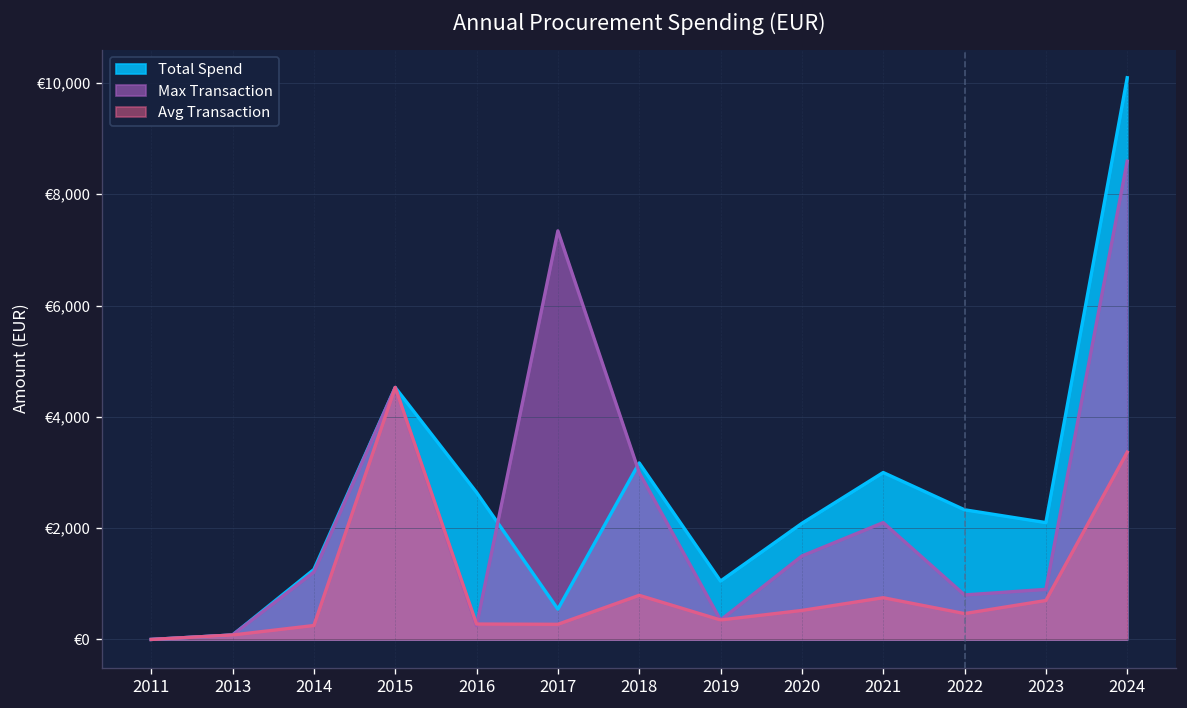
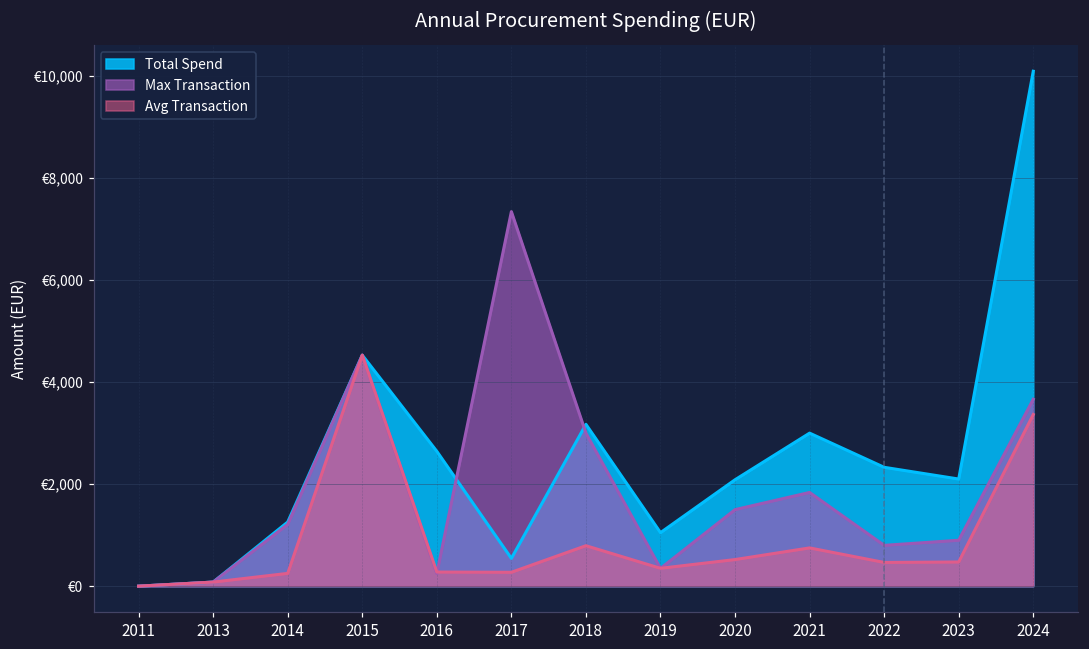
  {
    "Total Spend": {
      "2016": "€2,600",
      "2017": "€500",
      "2018": "€3,200",
      "2019": "€1,000",
      "2020": "€2,100",
      "2021": "€3,000",
      "2022": "€2,300",
      "2023": "€2,100",
      "2024": "€10,100"
    },
    "Max Transaction": {
      "2017": "€7,300",
      "2018": "€3,000",
      "2020": "€1,500",
-     "2021": "€2,100",
+     "2021": "€1,800",
      "2022": "€800",
      "2023": "€900",
-     "2024": "€8,600"
+     "2024": "€3,700"
    },
    "Avg Transaction": {
      "2014": "€300",
      "2017": "€300",
      "2018": "€800",
      "2020": "€500",
      "2021": "€800",
      "2022": "€500",
-     "2023": "€700",
+     "2023": "€500",
      "2024": "€3,400"
    }
  }
